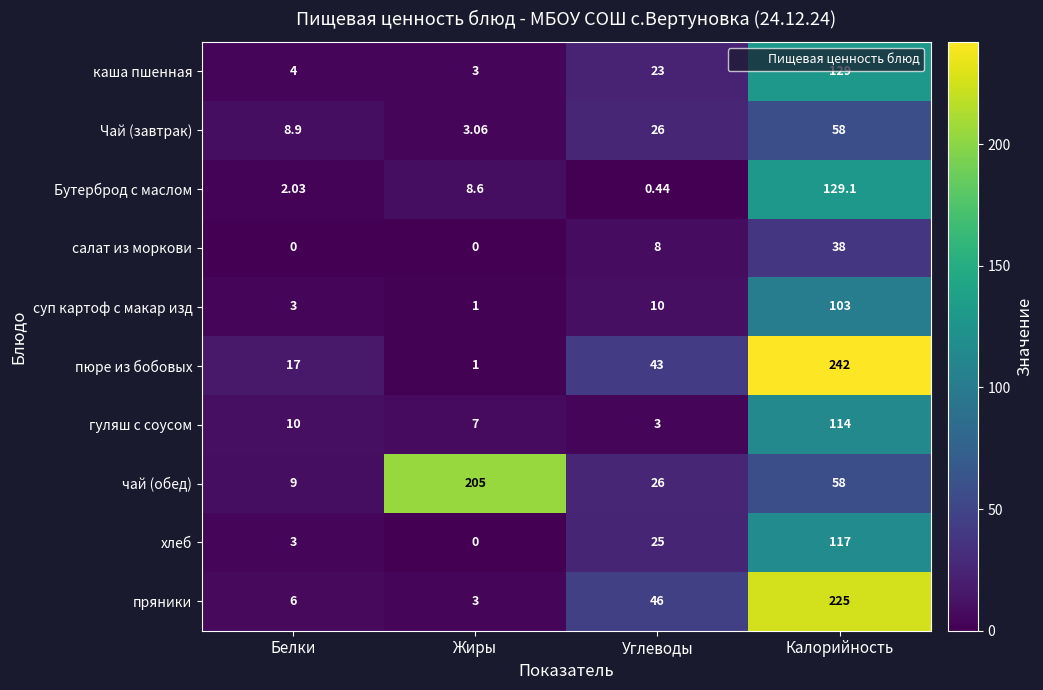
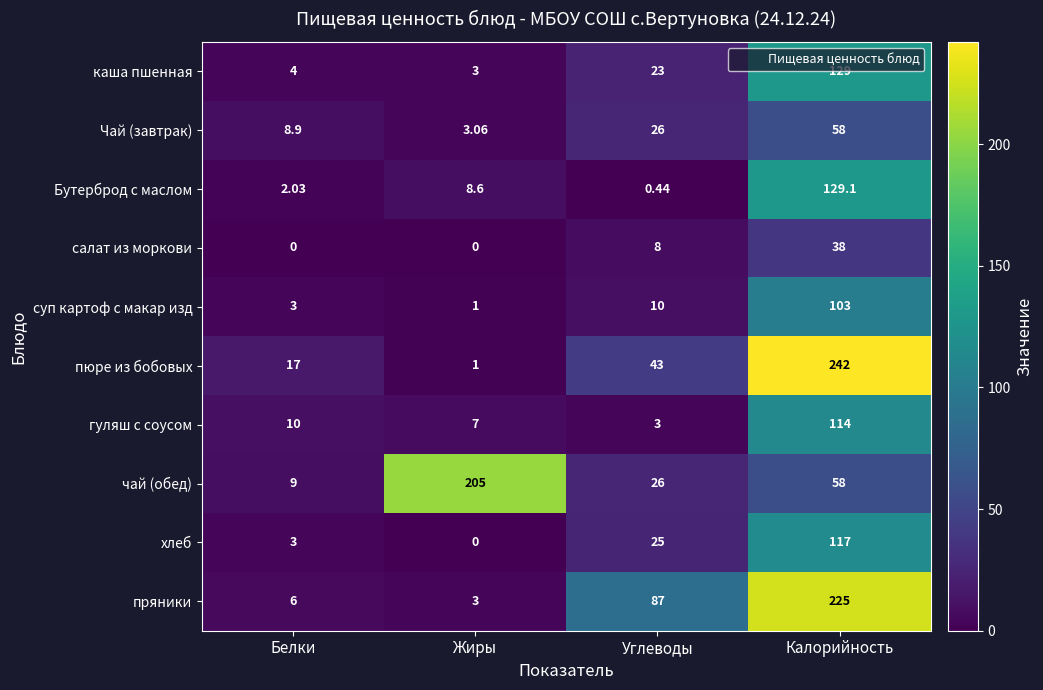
  {
    "каша пшенная": {
      "Белки": 4,
      "Жиры": 3,
      "Углеводы": 23
    },
    "Чай (завтрак)": {
      "Белки": 8.9,
      "Жиры": 3.06,
      "Углеводы": 26,
      "Калорийность": 58
    },
    "Бутерброд с маслом": {
      "Белки": 2.03,
      "Жиры": 8.6,
      "Углеводы": 0.44,
      "Калорийность": 129.1
    },
    "салат из моркови": {
      "Белки": 0,
      "Жиры": 0,
      "Углеводы": 8,
      "Калорийность": 38
    },
    "суп картоф с макар изд": {
      "Белки": 3,
      "Жиры": 1,
      "Углеводы": 10,
      "Калорийность": 103
    },
    "пюре из бобовых": {
      "Белки": 17,
      "Жиры": 1,
      "Углеводы": 43,
      "Калорийность": 242
    },
    "гуляш с соусом": {
      "Белки": 10,
      "Жиры": 7,
      "Углеводы": 3,
      "Калорийность": 114
    },
    "чай (обед)": {
      "Белки": 9,
      "Жиры": 205,
      "Углеводы": 26,
      "Калорийность": 58
    },
    "хлеб": {
      "Белки": 3,
      "Жиры": 0,
      "Углеводы": 25,
      "Калорийность": 117
    },
    "пряники": {
      "Белки": 6,
      "Жиры": 3,
-     "Углеводы": 46,
+     "Углеводы": 87,
      "Калорийность": 225
    }
  }
